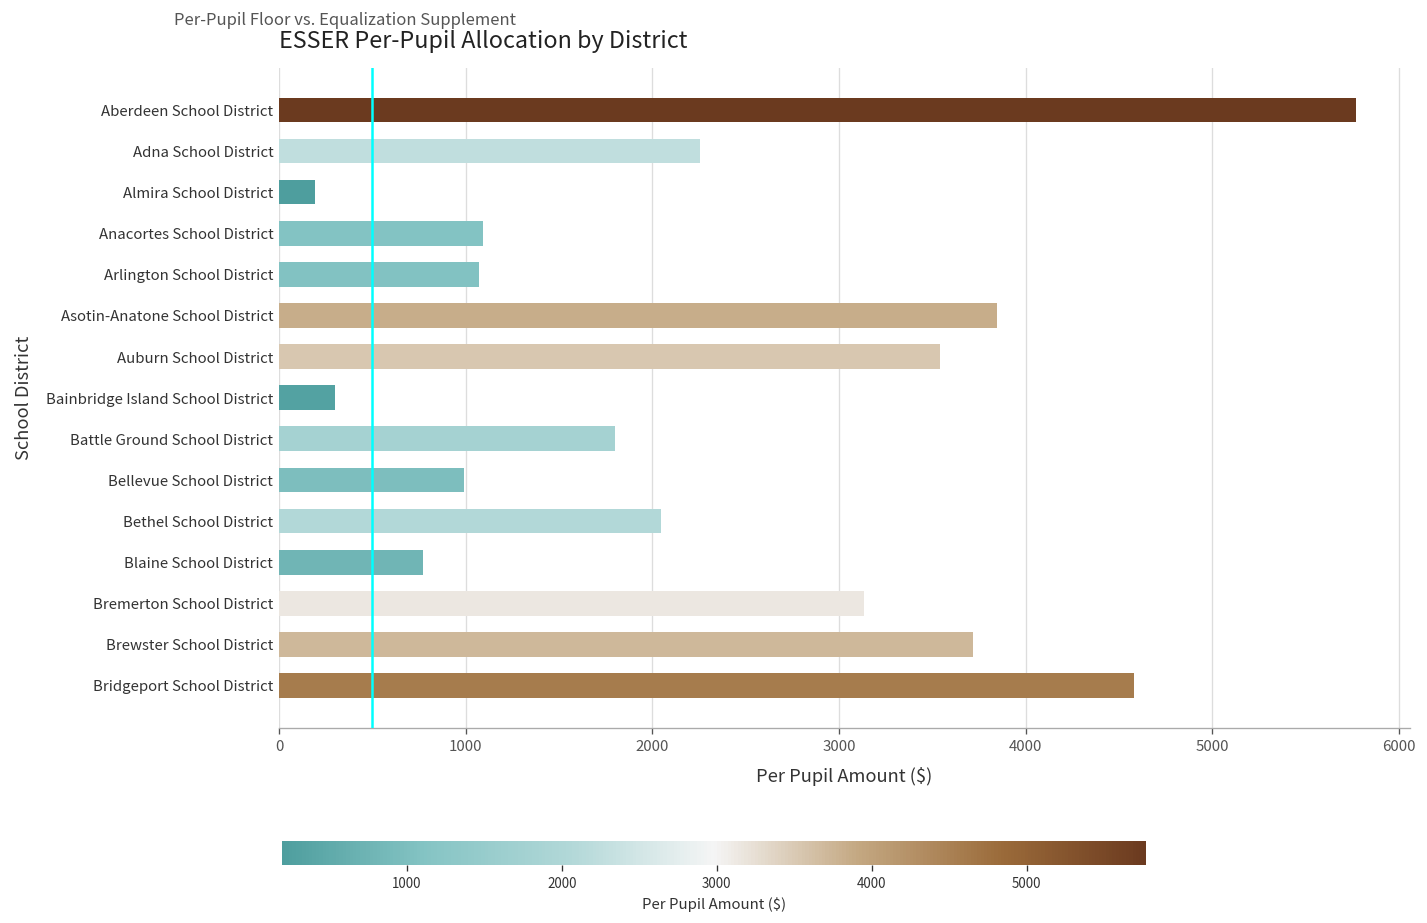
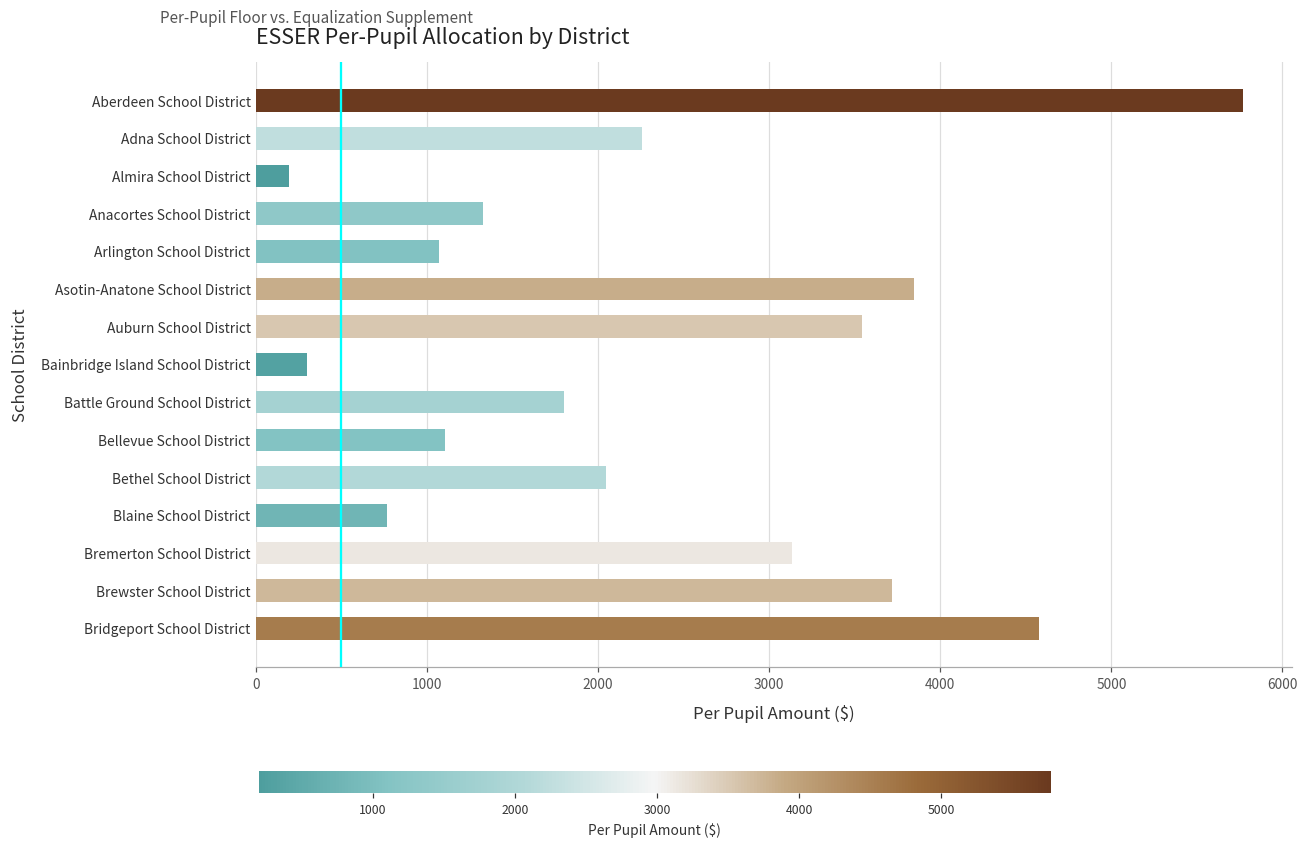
  {
    "Aberdeen School District": 5770,
    "Adna School District": 2260,
    "Almira School District": 190,
-   "Anacortes School District": 1090,
+   "Anacortes School District": 1330,
    "Arlington School District": 1070,
    "Asotin-Anatone School District": 3850,
    "Auburn School District": 3540,
    "Bainbridge Island School District": 300,
    "Battle Ground School District": 1800,
-   "Bellevue School District": 990,
+   "Bellevue School District": 1110,
    "Bethel School District": 2050,
    "Blaine School District": 770,
    "Bremerton School District": 3130,
    "Brewster School District": 3720,
    "Bridgeport School District": 4580
  }
